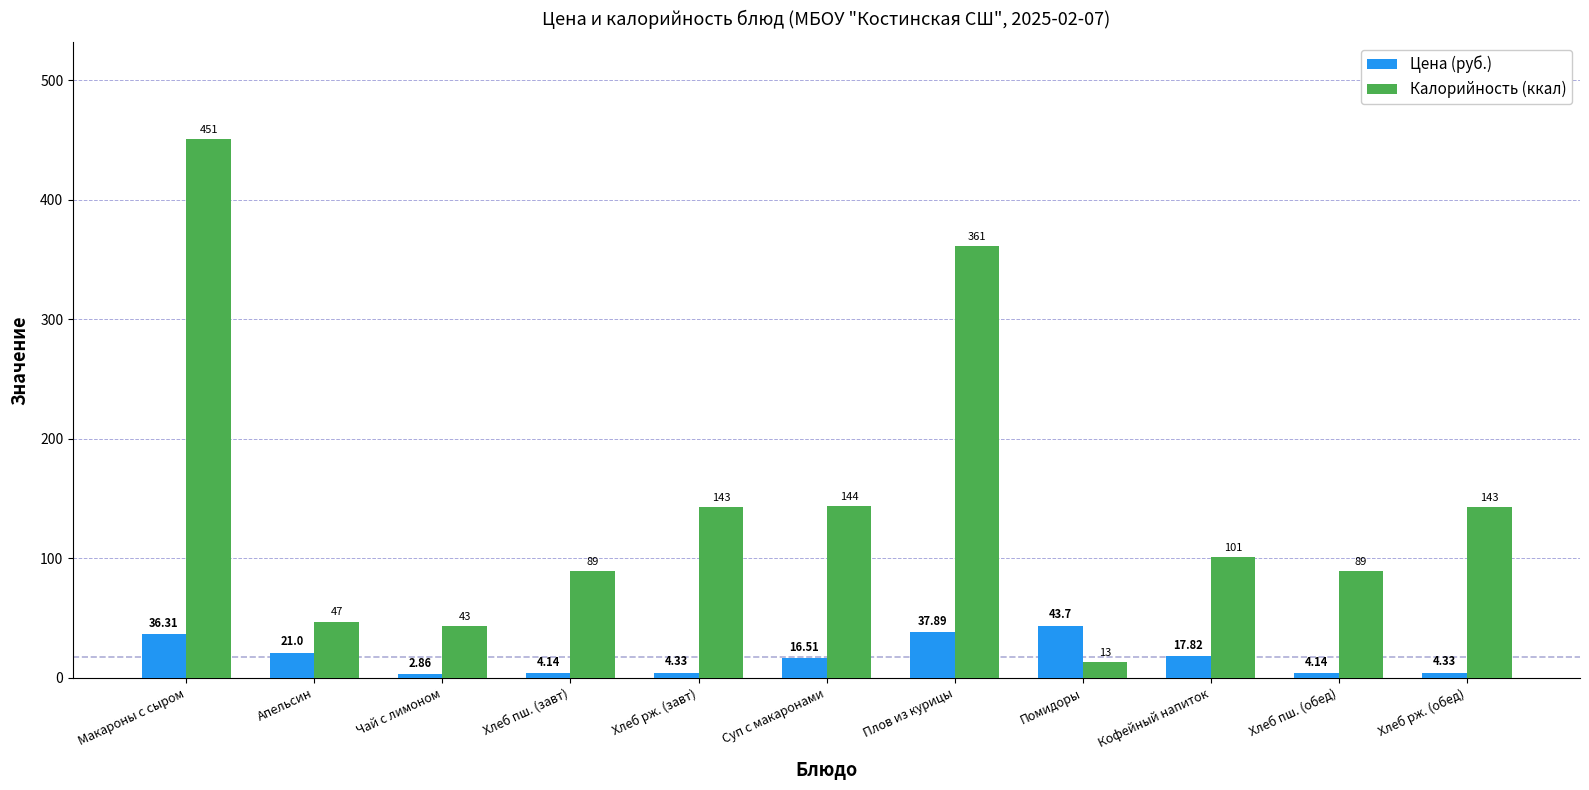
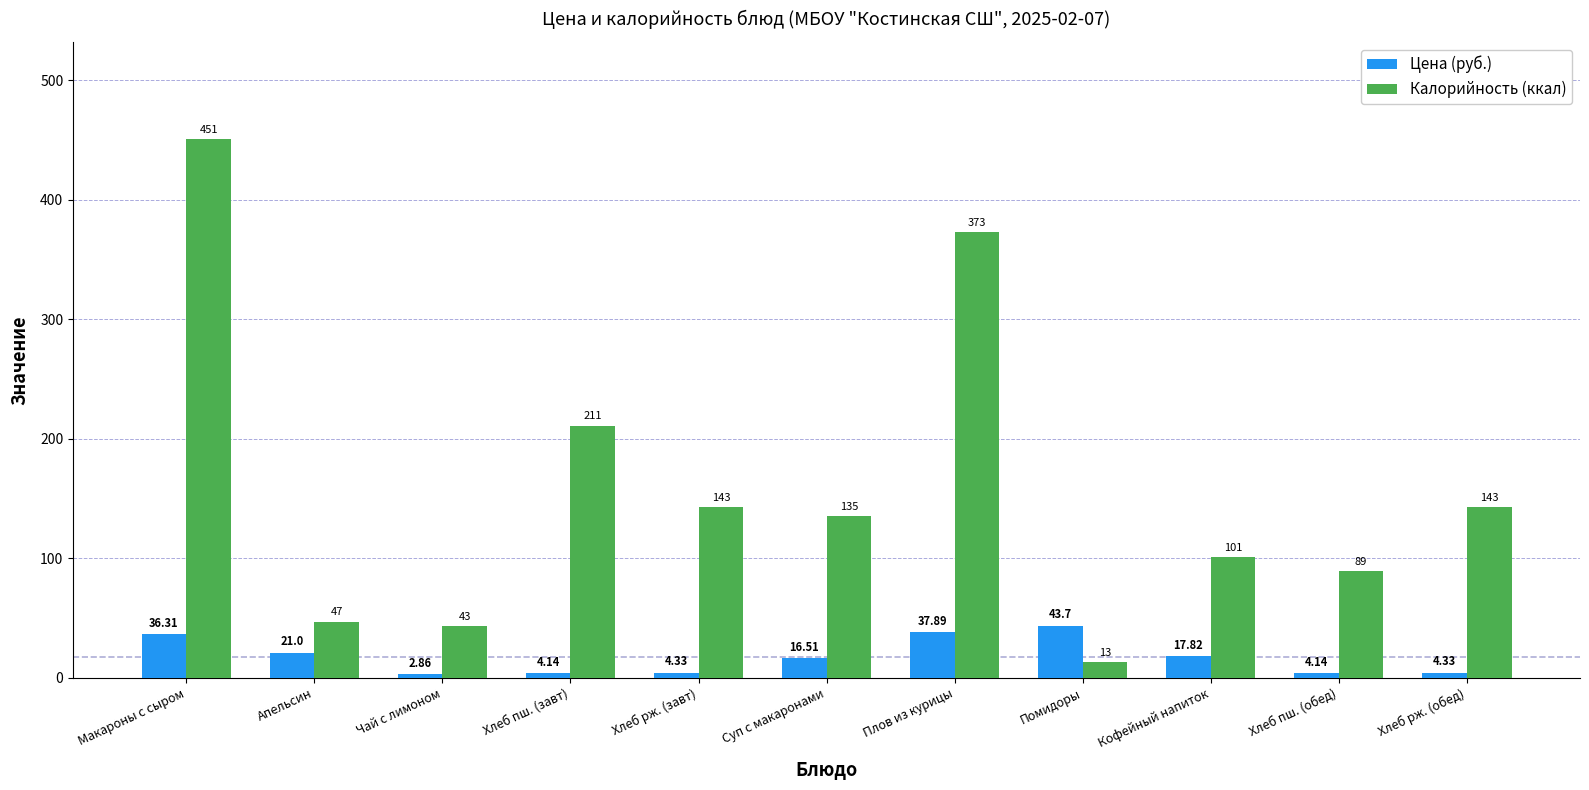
  {
    "Цена (руб.)": {
      "Макароны с сыром": 36.31,
      "Апельсин": 21.0,
      "Чай с лимоном": 2.86,
      "Хлеб пш. (завт)": 4.14,
      "Хлеб рж. (завт)": 4.33,
      "Суп с макаронами": 16.51,
      "Плов из курицы": 37.89,
      "Помидоры": 43.7,
      "Кофейный напиток": 17.82,
      "Хлеб пш. (обед)": 4.14,
      "Хлеб рж. (обед)": 4.33
    },
    "Калорийность (ккал)": {
      "Макароны с сыром": 451,
      "Апельсин": 47,
      "Чай с лимоном": 43,
-     "Хлеб пш. (завт)": 89,
+     "Хлеб пш. (завт)": 211,
      "Хлеб рж. (завт)": 143,
-     "Суп с макаронами": 144,
-     "Плов из курицы": 361,
+     "Суп с макаронами": 135,
+     "Плов из курицы": 373,
      "Помидоры": 13,
      "Кофейный напиток": 101,
      "Хлеб пш. (обед)": 89,
      "Хлеб рж. (обед)": 143
    }
  }
